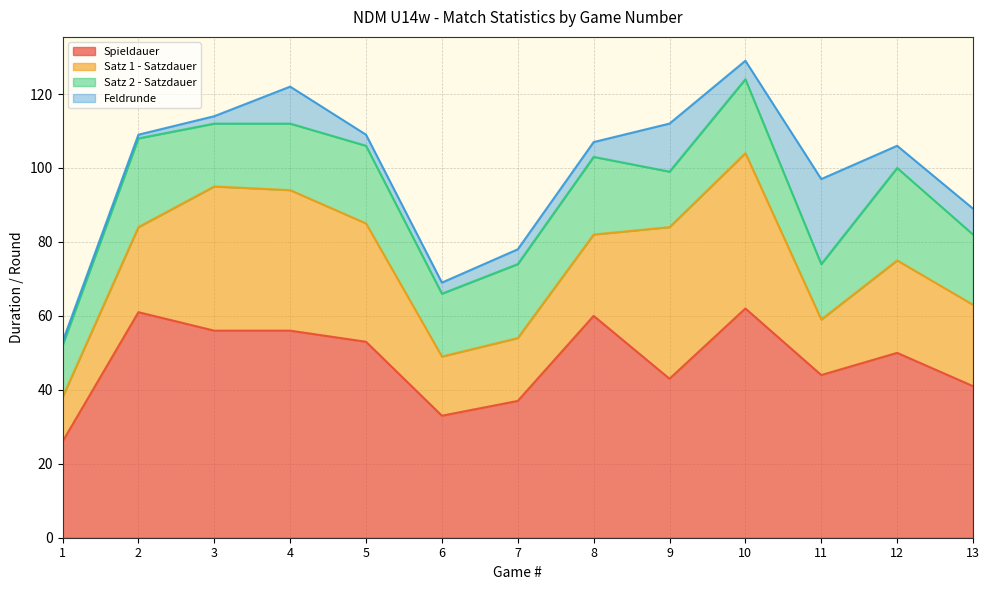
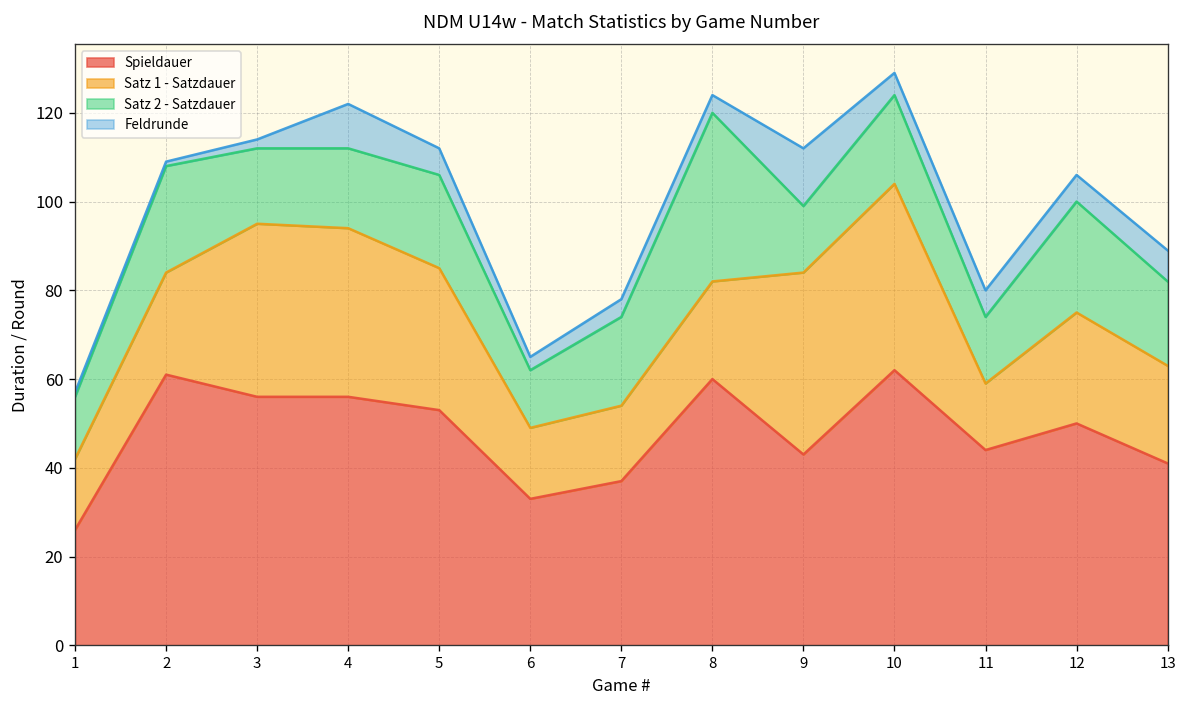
  {
    "Spieldauer": {
      "1": 26,
      "2": 61,
      "3": 56,
      "4": 56,
      "5": 53,
      "6": 33,
      "7": 37,
      "8": 60,
      "9": 43,
      "10": 62,
      "11": 44,
      "12": 50,
      "13": 41
    },
    "Satz 1 - Satzdauer": {
-     "1": 12,
+     "1": 16,
      "2": 23,
      "3": 39,
      "4": 38,
      "5": 32,
      "6": 16,
      "7": 17,
      "8": 22,
      "9": 41,
      "10": 42,
      "11": 15,
      "12": 25,
      "13": 22
    },
    "Satz 2 - Satzdauer": {
      "1": 14,
      "2": 24,
      "3": 17,
      "4": 18,
      "5": 21,
-     "6": 17,
+     "6": 13,
      "7": 20,
-     "8": 21,
+     "8": 38,
      "9": 15,
      "10": 20,
      "11": 15,
      "12": 25,
      "13": 19
    },
    "Feldrunde": {
      "1": 1,
      "2": 1,
      "3": 2,
      "4": 10,
-     "5": 3,
+     "5": 6,
      "6": 3,
      "7": 4,
      "8": 4,
      "9": 13,
      "10": 5,
-     "11": 23,
+     "11": 6,
      "12": 6,
      "13": 7
    }
  }
